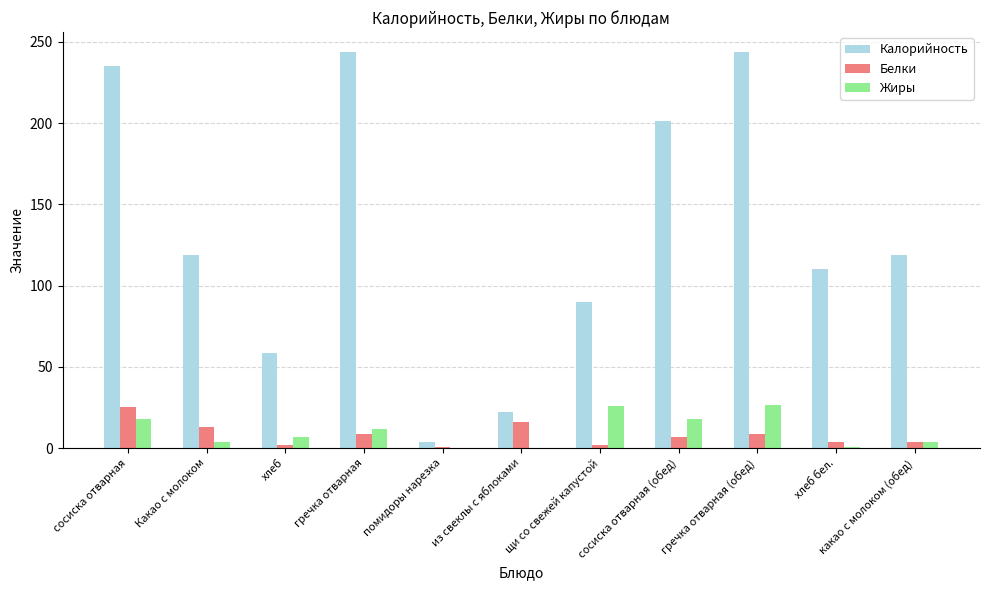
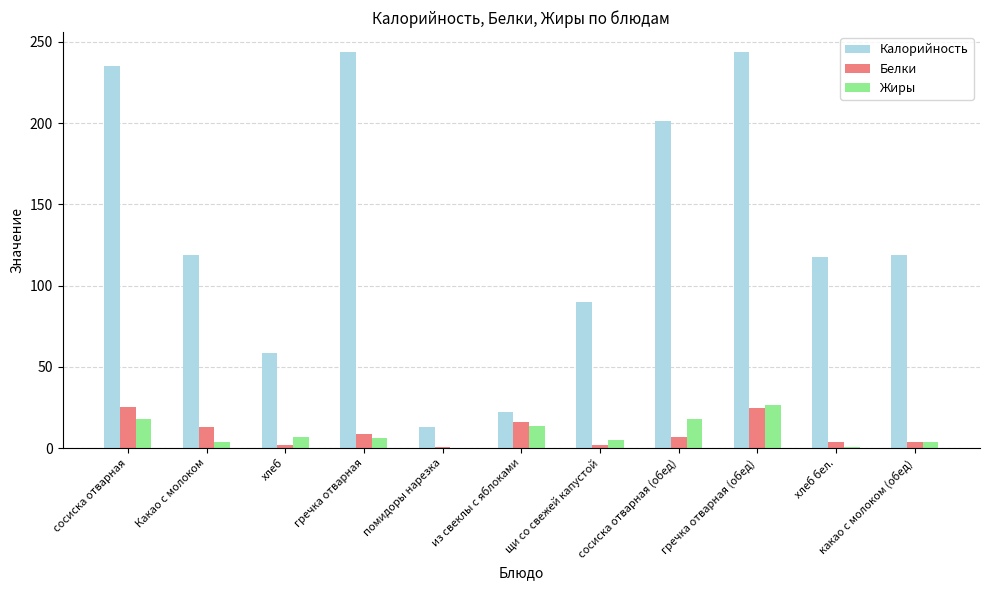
  {
    "Калорийность": {
      "сосиска отварная": 235,
      "Какао с молоком": 119,
      "хлеб": 59,
      "гречка отварная": 244,
-     "помидоры нарезка": 4,
+     "помидоры нарезка": 13,
      "из свеклы с яблоками": 22,
      "щи со свежей капустой": 90,
      "сосиска отварная (обед)": 201,
      "гречка отварная (обед)": 244,
-     "хлеб бел.": 110,
+     "хлеб бел.": 118,
      "какао с молоком (обед)": 119
    },
    "Белки": {
      "сосиска отварная": 26,
      "Какао с молоком": 13,
      "хлеб": 2,
      "гречка отварная": 9,
      "из свеклы с яблоками": 16,
      "щи со свежей капустой": 2,
      "сосиска отварная (обед)": 7,
-     "гречка отварная (обед)": 9,
+     "гречка отварная (обед)": 25,
      "хлеб бел.": 4,
      "какао с молоком (обед)": 4
    },
    "Жиры": {
      "сосиска отварная": 18,
      "Какао с молоком": 4,
      "хлеб": 7,
-     "гречка отварная": 12,
-     "из свеклы с яблоками": 0,
-     "щи со свежей капустой": 26,
+     "гречка отварная": 6,
+     "из свеклы с яблоками": 14,
+     "щи со свежей капустой": 5,
      "сосиска отварная (обед)": 18,
      "гречка отварная (обед)": 27,
      "какао с молоком (обед)": 4
    }
  }
